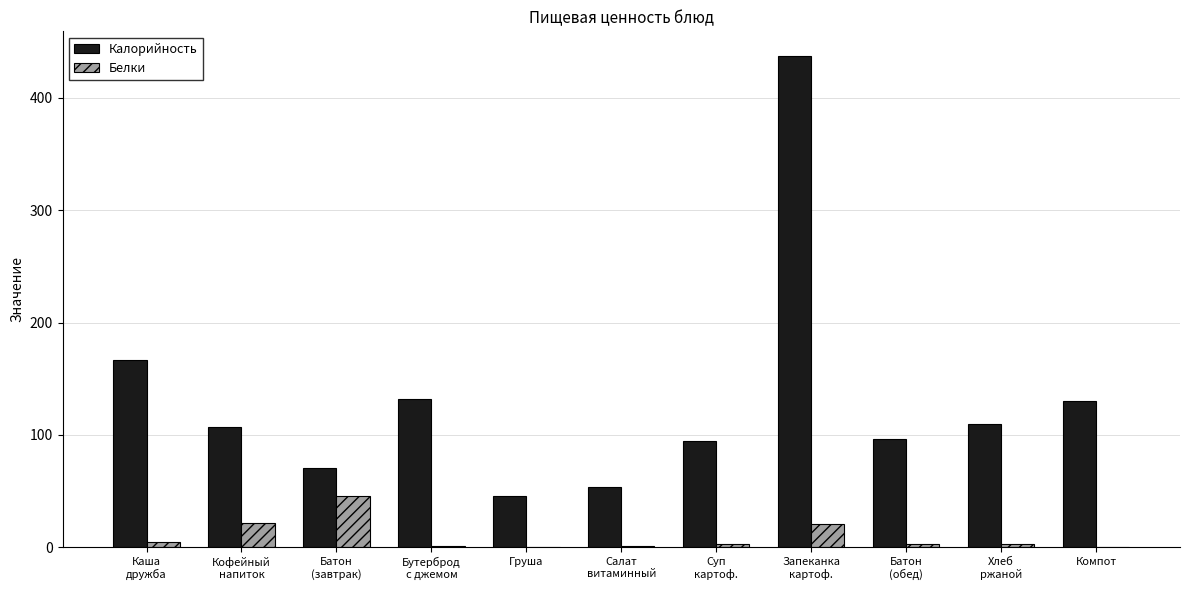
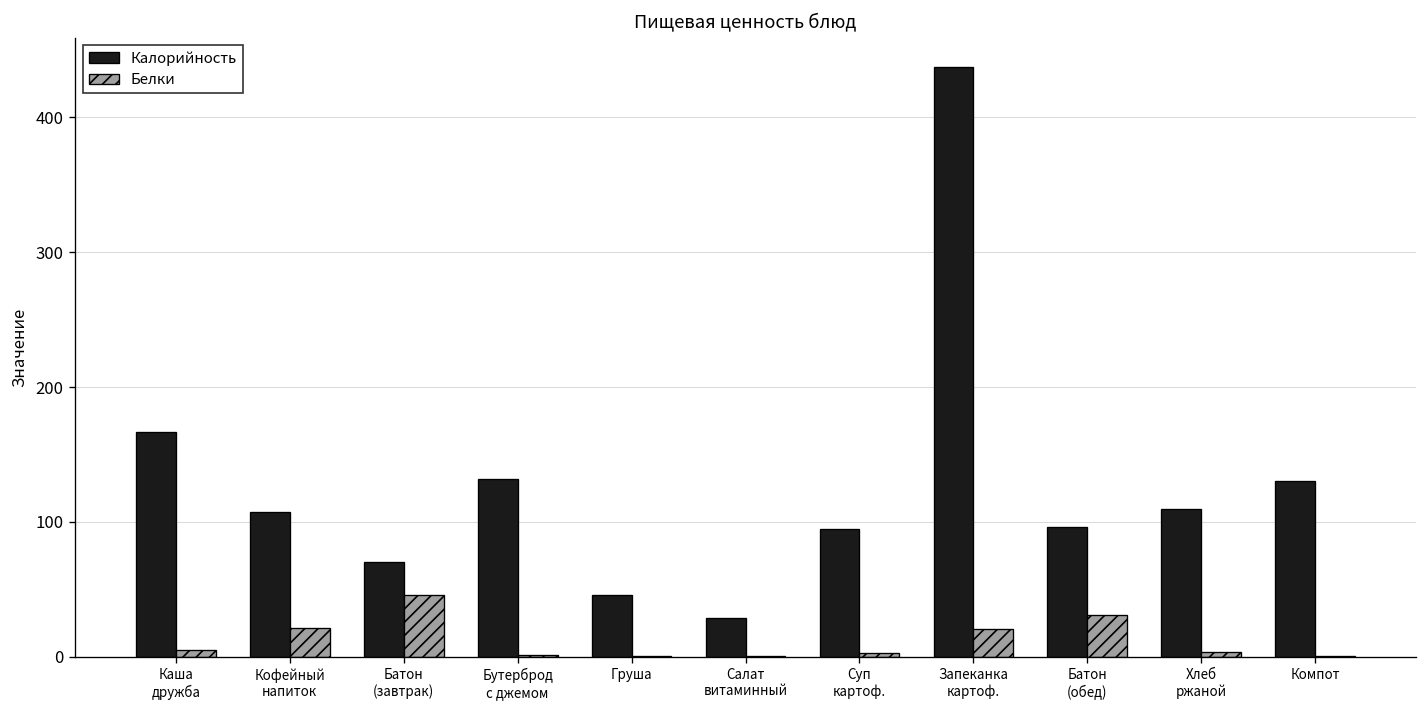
  {
    "Калорийность": {
      "Каша дружба": 167,
      "Кофейный напиток": 107,
      "Батон (завтрак)": 70,
      "Бутерброд с джемом": 132,
      "Груша": 46,
-     "Салат витаминный": 54,
+     "Салат витаминный": 28,
      "Суп картоф.": 95,
      "Запеканка картоф.": 437,
      "Батон (обед)": 96,
      "Хлеб ржаной": 110,
      "Компот": 130
    },
    "Белки": {
      "Каша дружба": 5,
      "Кофейный напиток": 21,
      "Батон (завтрак)": 46,
      "Суп картоф.": 3,
      "Запеканка картоф.": 20,
-     "Батон (обед)": 3,
+     "Батон (обед)": 31,
      "Хлеб ржаной": 3
    }
  }
